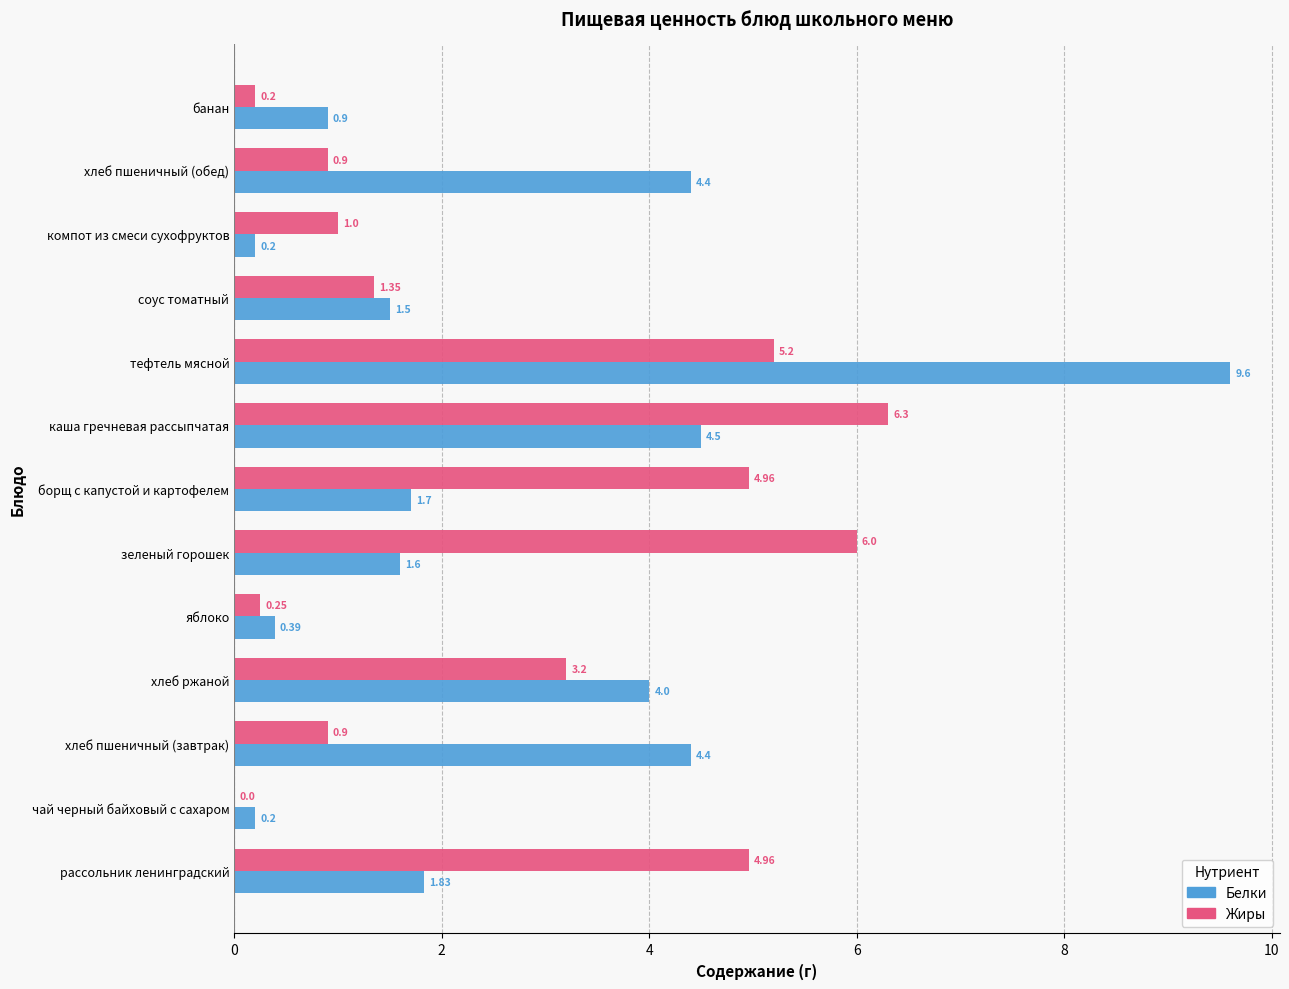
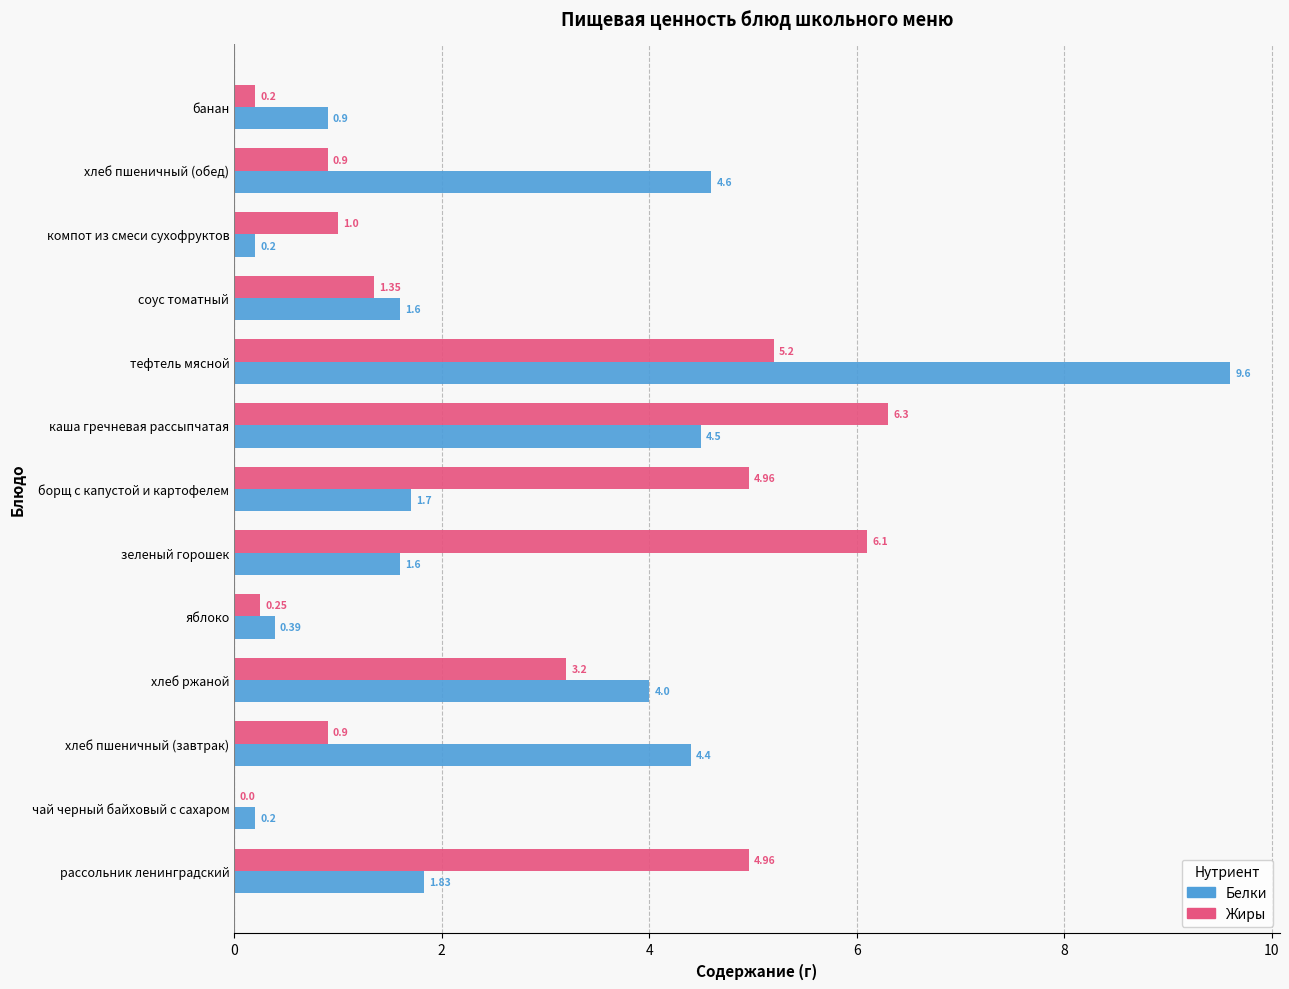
  {
    "Белки": {
      "банан": 0.9,
-     "хлеб пшеничный (обед)": 4.4,
+     "хлеб пшеничный (обед)": 4.6,
      "компот из смеси сухофруктов": 0.2,
-     "соус томатный": 1.5,
+     "соус томатный": 1.6,
      "тефтель мясной": 9.6,
      "каша гречневая рассыпчатая": 4.5,
      "борщ с капустой и картофелем": 1.7,
      "зеленый горошек": 1.6,
      "яблоко": 0.39,
      "хлеб ржаной": 4.0,
      "хлеб пшеничный (завтрак)": 4.4,
      "чай черный байховый с сахаром": 0.2,
      "рассольник ленинградский": 1.83
    },
    "Жиры": {
      "банан": 0.2,
      "хлеб пшеничный (обед)": 0.9,
      "компот из смеси сухофруктов": 1.0,
      "соус томатный": 1.35,
      "тефтель мясной": 5.2,
      "каша гречневая рассыпчатая": 6.3,
      "борщ с капустой и картофелем": 4.96,
-     "зеленый горошек": 6.0,
+     "зеленый горошек": 6.1,
      "яблоко": 0.25,
      "хлеб ржаной": 3.2,
      "хлеб пшеничный (завтрак)": 0.9,
      "чай черный байховый с сахаром": 0.0,
      "рассольник ленинградский": 4.96
    }
  }
